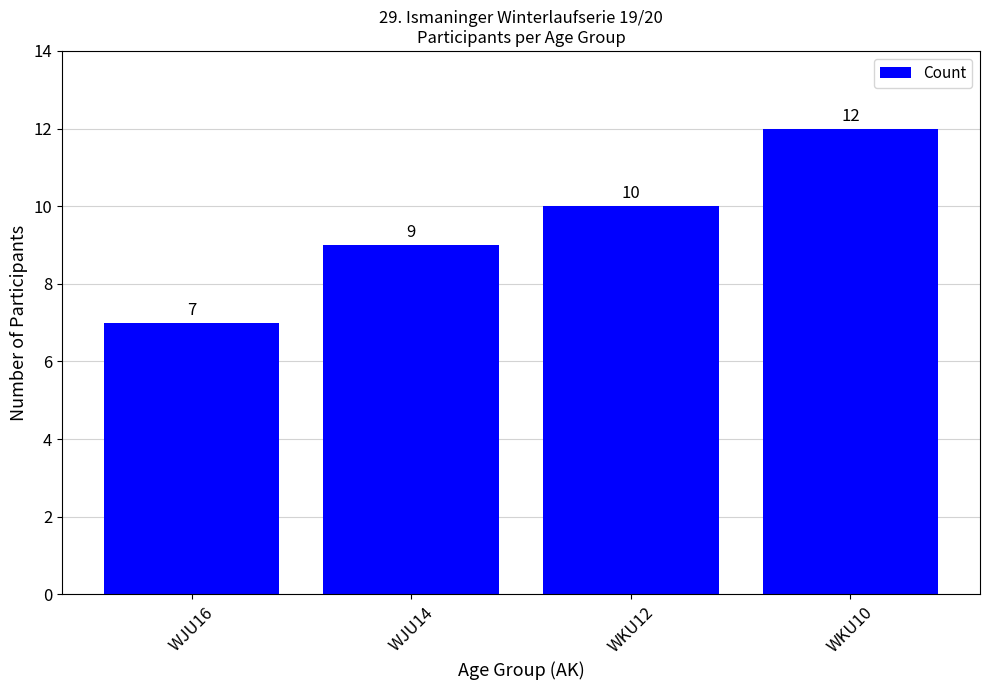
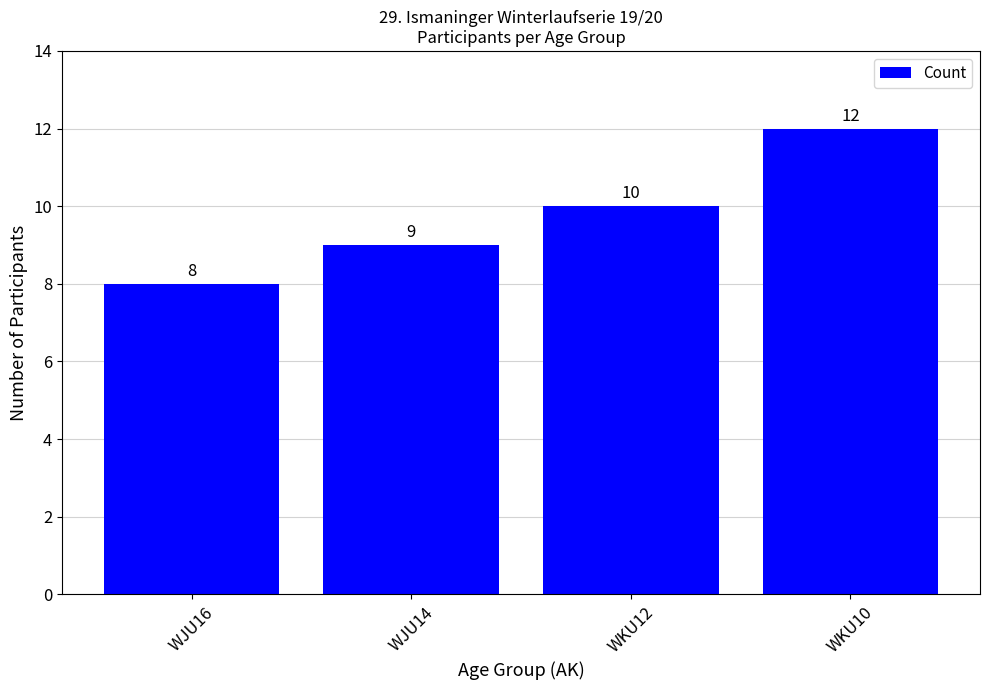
  {
-   "WJU16": 7,
+   "WJU16": 8,
    "WJU14": 9,
    "WKU12": 10,
    "WKU10": 12
  }
